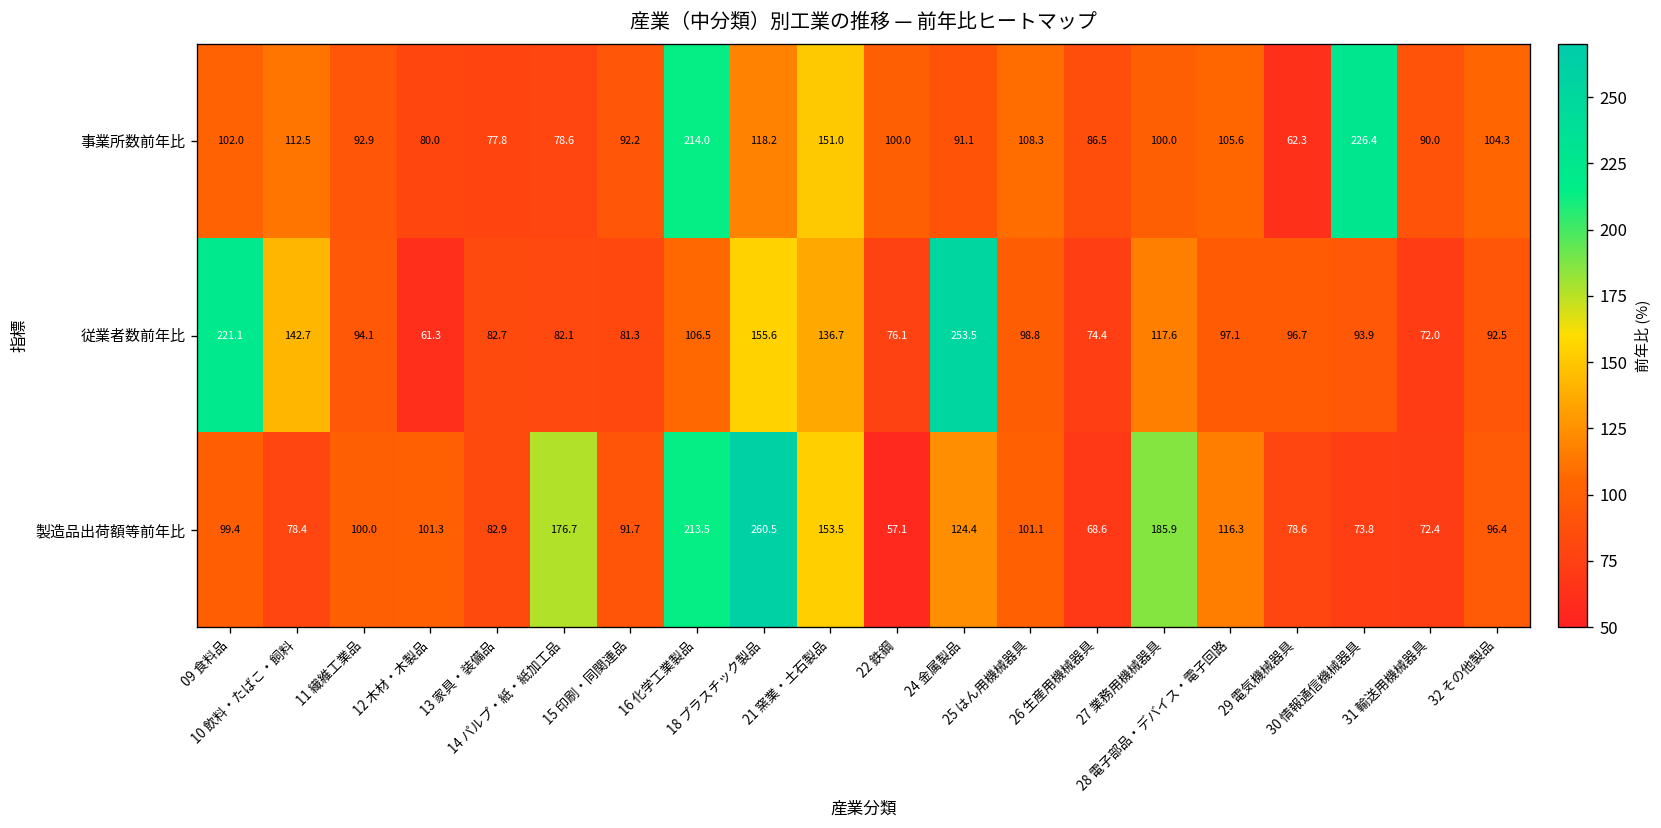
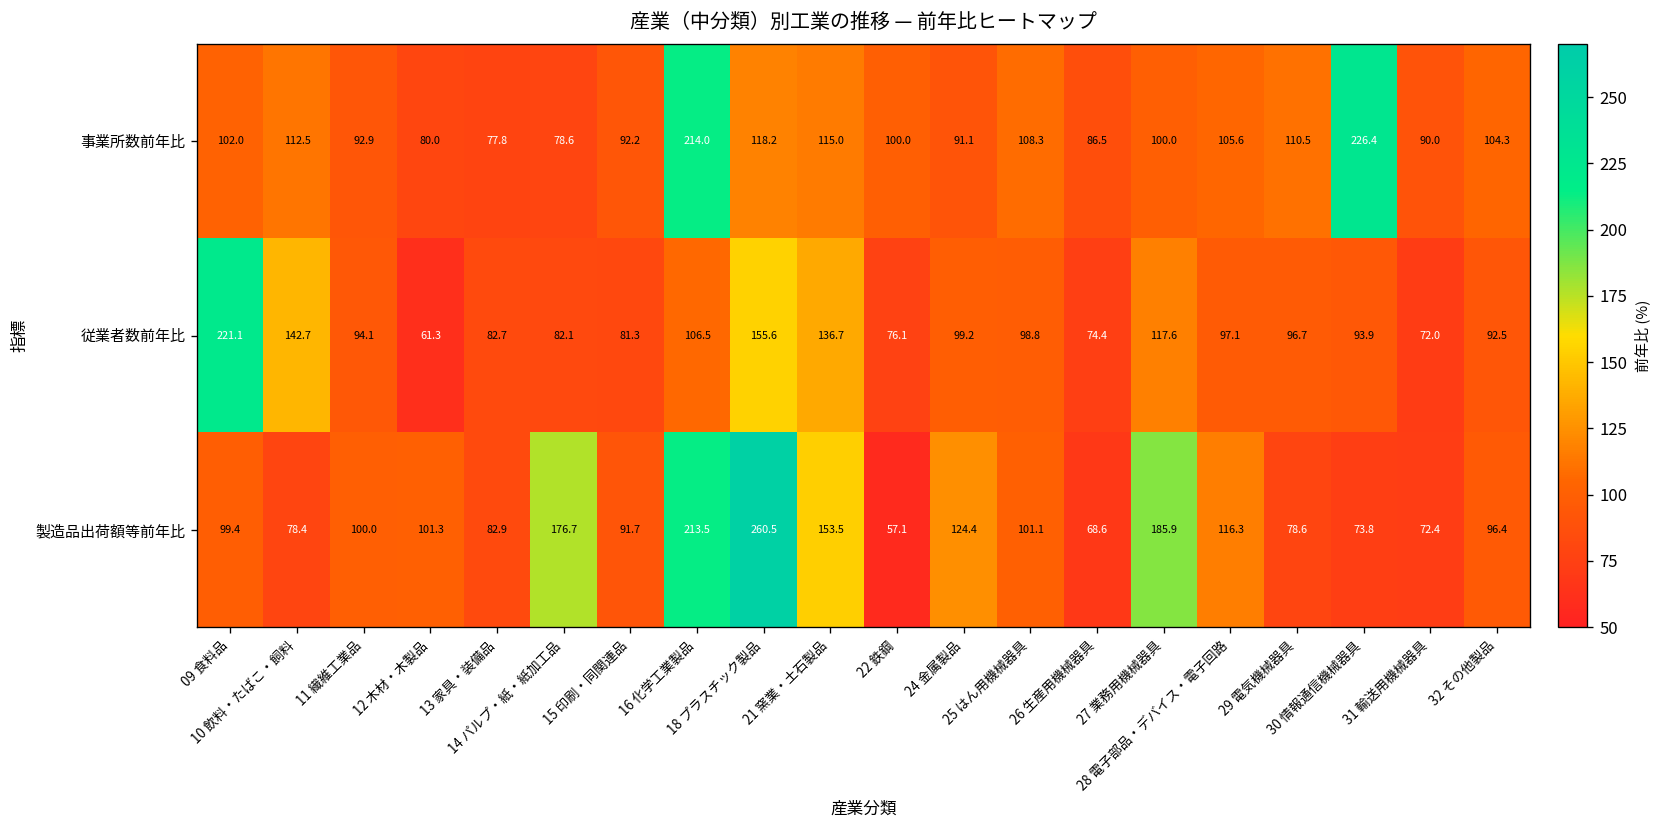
  {
    "事業所数前年比": {
      "09 食料品": 102.0,
      "10 飲料・たばこ・飼料": 112.5,
      "11 繊維工業品": 92.9,
      "12 木材・木製品": 80.0,
      "13 家具・装備品": 77.8,
      "14 パルプ・紙・紙加工品": 78.6,
      "15 印刷・同関連品": 92.2,
      "16 化学工業製品": 214.0,
      "18 プラスチック製品": 118.2,
-     "21 窯業・土石製品": 151.0,
+     "21 窯業・土石製品": 115.0,
      "22 鉄鋼": 100.0,
      "24 金属製品": 91.1,
      "25 はん用機械器具": 108.3,
      "26 生産用機械器具": 86.5,
      "27 業務用機械器具": 100.0,
      "28 電子部品・デバイス・電子回路": 105.6,
-     "29 電気機械器具": 62.3,
+     "29 電気機械器具": 110.5,
      "30 情報通信機械器具": 226.4,
      "31 輸送用機械器具": 90.0,
      "32 その他製品": 104.3
    },
    "従業者数前年比": {
      "09 食料品": 221.1,
      "10 飲料・たばこ・飼料": 142.7,
      "11 繊維工業品": 94.1,
      "12 木材・木製品": 61.3,
      "13 家具・装備品": 82.7,
      "14 パルプ・紙・紙加工品": 82.1,
      "15 印刷・同関連品": 81.3,
      "16 化学工業製品": 106.5,
      "18 プラスチック製品": 155.6,
      "21 窯業・土石製品": 136.7,
      "22 鉄鋼": 76.1,
-     "24 金属製品": 253.5,
+     "24 金属製品": 99.2,
      "25 はん用機械器具": 98.8,
      "26 生産用機械器具": 74.4,
      "27 業務用機械器具": 117.6,
      "28 電子部品・デバイス・電子回路": 97.1,
      "29 電気機械器具": 96.7,
      "30 情報通信機械器具": 93.9,
      "31 輸送用機械器具": 72.0,
      "32 その他製品": 92.5
    },
    "製造品出荷額等前年比": {
      "09 食料品": 99.4,
      "10 飲料・たばこ・飼料": 78.4,
      "11 繊維工業品": 100.0,
      "12 木材・木製品": 101.3,
      "13 家具・装備品": 82.9,
      "14 パルプ・紙・紙加工品": 176.7,
      "15 印刷・同関連品": 91.7,
      "16 化学工業製品": 213.5,
      "18 プラスチック製品": 260.5,
      "21 窯業・土石製品": 153.5,
      "22 鉄鋼": 57.1,
      "24 金属製品": 124.4,
      "25 はん用機械器具": 101.1,
      "26 生産用機械器具": 68.6,
      "27 業務用機械器具": 185.9,
      "28 電子部品・デバイス・電子回路": 116.3,
      "29 電気機械器具": 78.6,
      "30 情報通信機械器具": 73.8,
      "31 輸送用機械器具": 72.4,
      "32 その他製品": 96.4
    }
  }
